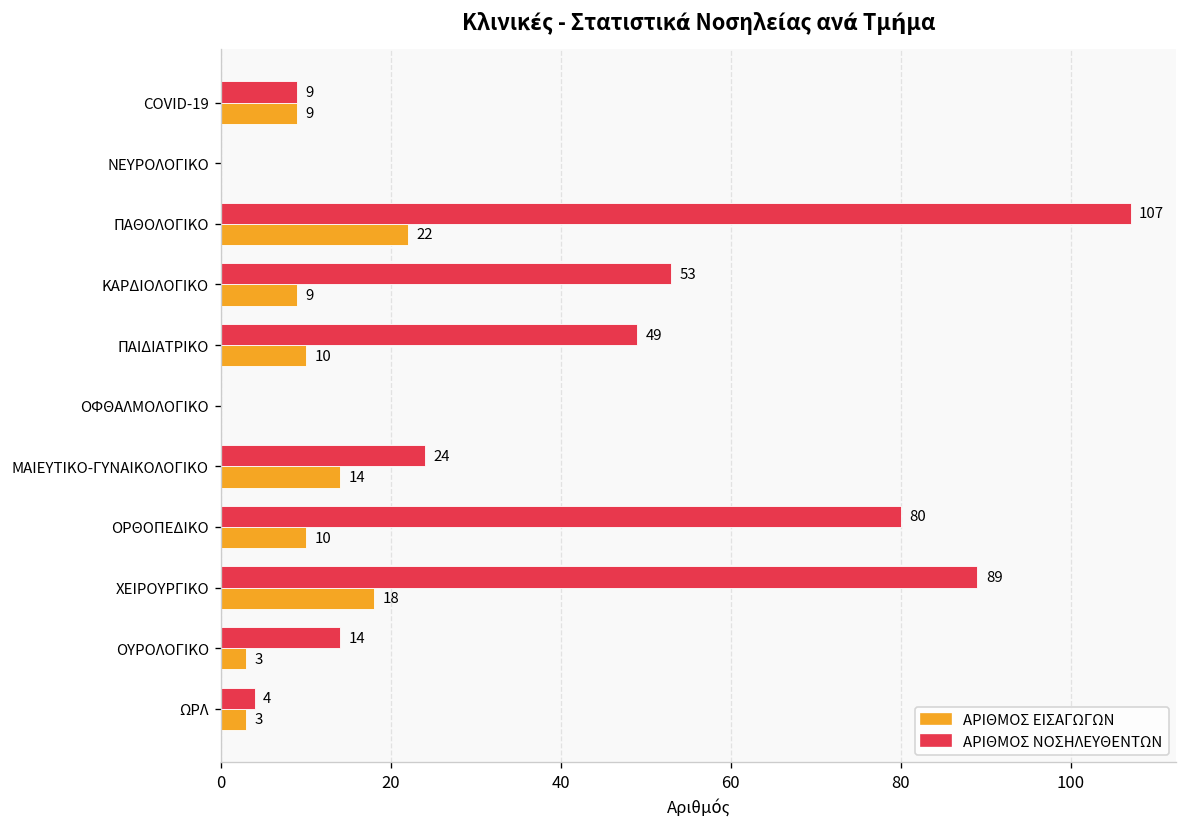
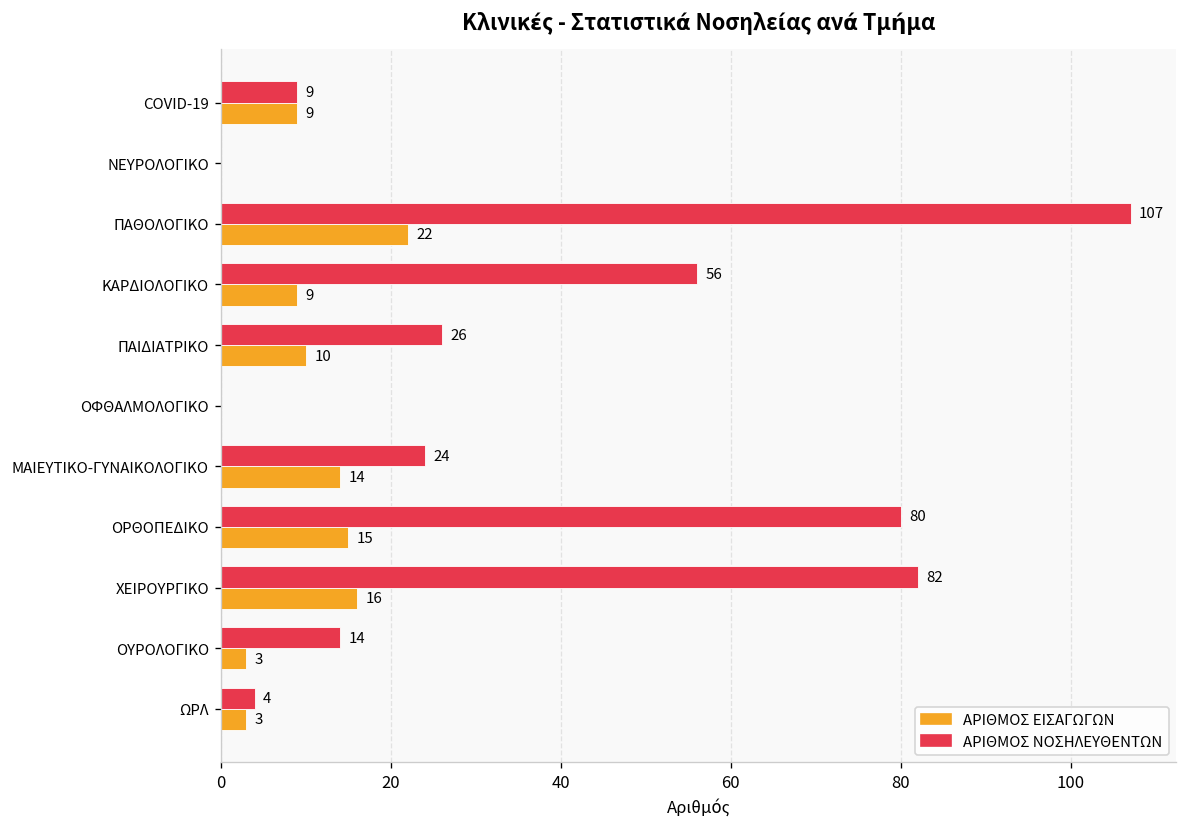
  {
    "ΑΡΙΘΜΟΣ ΕΙΣΑΓΩΓΩΝ": {
      "COVID-19": 9,
      "ΠΑΘΟΛΟΓΙΚΟ": 22,
      "ΚΑΡΔΙΟΛΟΓΙΚΟ": 9,
      "ΠΑΙΔΙΑΤΡΙΚΟ": 10,
      "ΜΑΙΕΥΤΙΚΟ-ΓΥΝΑΙΚΟΛΟΓΙΚΟ": 14,
-     "ΟΡΘΟΠΕΔΙΚΟ": 10,
-     "ΧΕΙΡΟΥΡΓΙΚΟ": 18,
+     "ΟΡΘΟΠΕΔΙΚΟ": 15,
+     "ΧΕΙΡΟΥΡΓΙΚΟ": 16,
      "ΟΥΡΟΛΟΓΙΚΟ": 3,
      "ΩΡΛ": 3
    },
    "ΑΡΙΘΜΟΣ ΝΟΣΗΛΕΥΘΕΝΤΩΝ": {
      "COVID-19": 9,
      "ΠΑΘΟΛΟΓΙΚΟ": 107,
-     "ΚΑΡΔΙΟΛΟΓΙΚΟ": 53,
-     "ΠΑΙΔΙΑΤΡΙΚΟ": 49,
+     "ΚΑΡΔΙΟΛΟΓΙΚΟ": 56,
+     "ΠΑΙΔΙΑΤΡΙΚΟ": 26,
      "ΜΑΙΕΥΤΙΚΟ-ΓΥΝΑΙΚΟΛΟΓΙΚΟ": 24,
      "ΟΡΘΟΠΕΔΙΚΟ": 80,
-     "ΧΕΙΡΟΥΡΓΙΚΟ": 89,
+     "ΧΕΙΡΟΥΡΓΙΚΟ": 82,
      "ΟΥΡΟΛΟΓΙΚΟ": 14,
      "ΩΡΛ": 4
    }
  }
